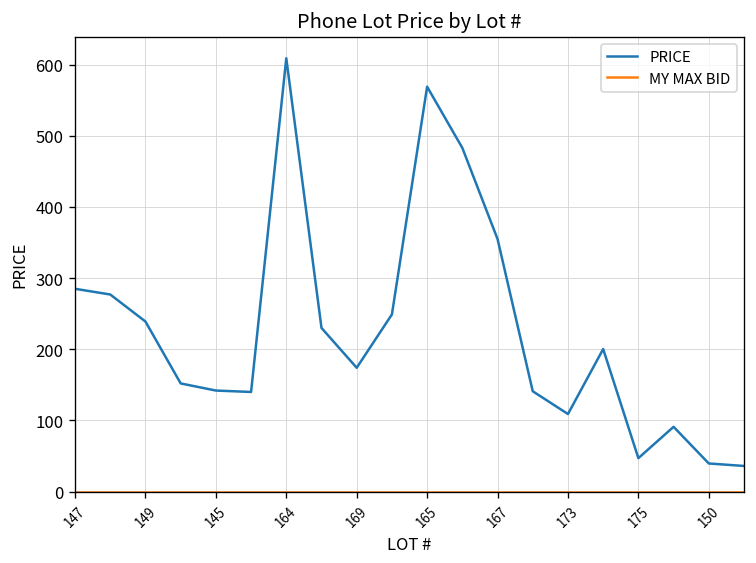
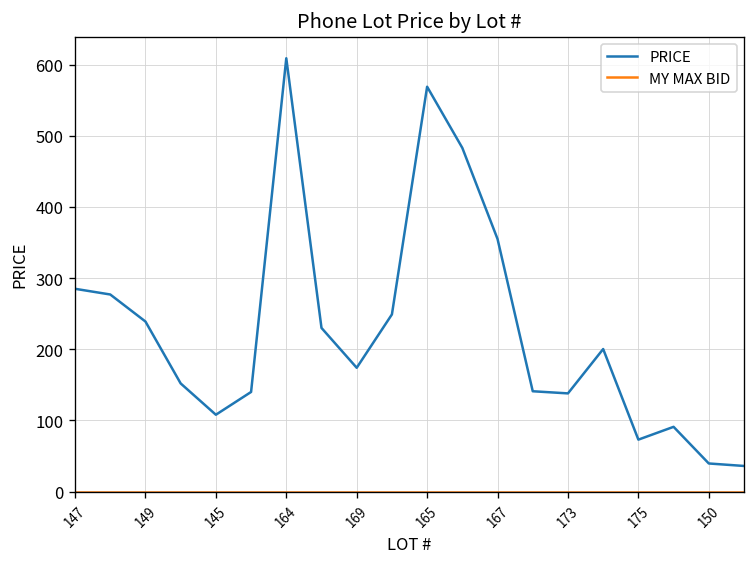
  {
    "PRICE": {
      "147": 290,
      "149": 240,
-     "145": 140,
+     "145": 110,
      "164": 610,
      "169": 170,
      "165": 570,
      "167": 360,
-     "173": 110,
-     "175": 50,
+     "173": 140,
+     "175": 70,
      "150": 40
    },
    "MY MAX BID": {
      "147": 0,
      "149": 0,
      "145": 0,
      "164": 0,
      "169": 0,
      "165": 0,
      "167": 0,
      "173": 0,
      "175": 0,
      "150": 0
    }
  }
